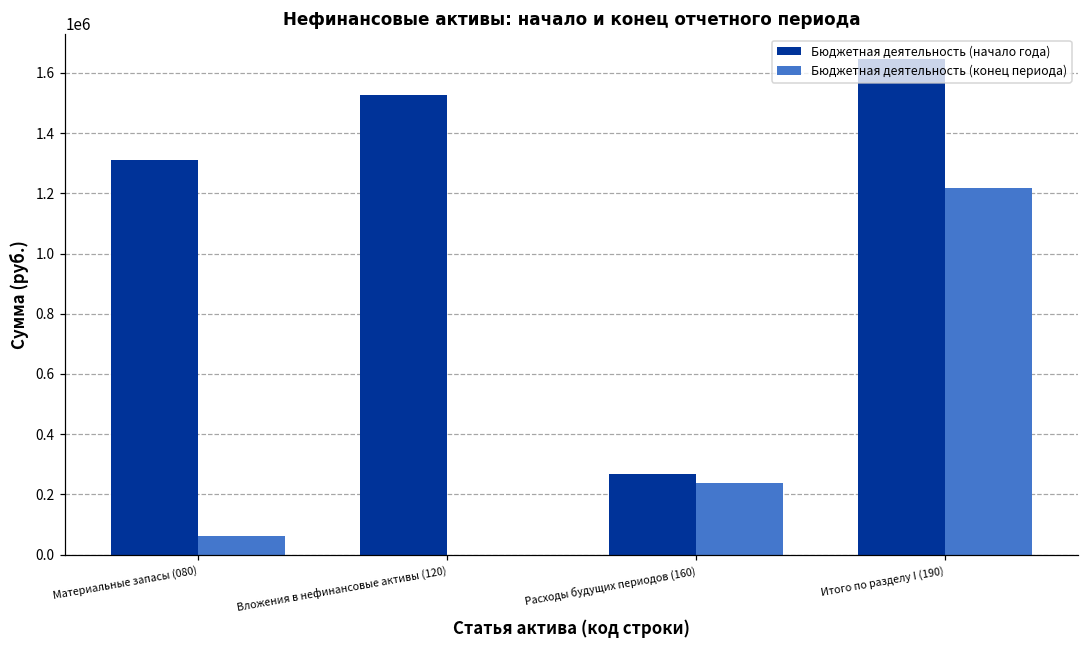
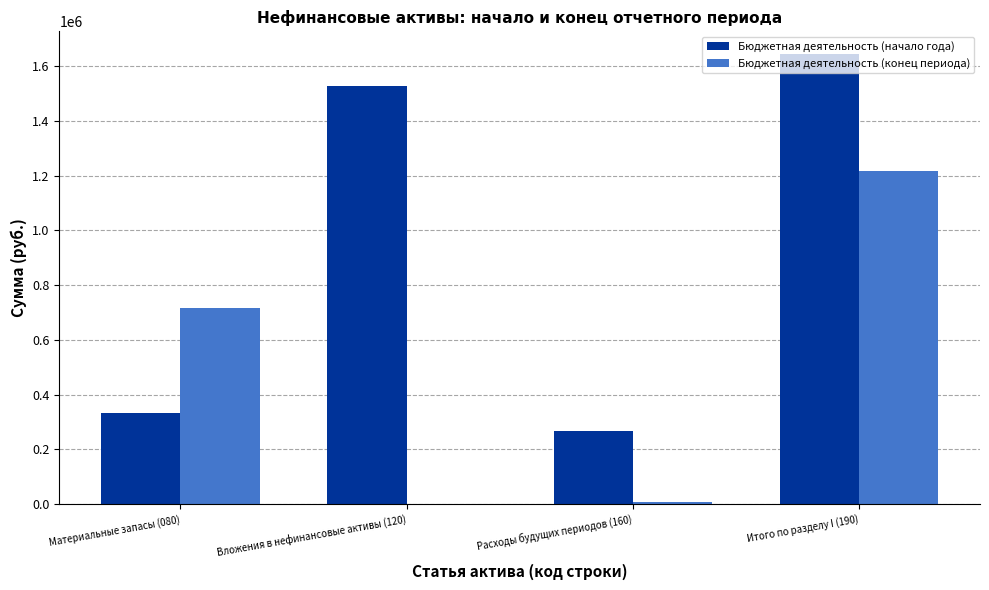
  {
    "Бюджетная деятельность (начало года)": {
-     "Материальные запасы (080)": 1310000,
+     "Материальные запасы (080)": 330000,
      "Вложения в нефинансовые активы (120)": 1530000,
      "Расходы будущих периодов (160)": 270000
    },
    "Бюджетная деятельность (конец периода)": {
-     "Материальные запасы (080)": 60000,
+     "Материальные запасы (080)": 720000,
      "Вложения в нефинансовые активы (120)": 0,
-     "Расходы будущих периодов (160)": 240000,
+     "Расходы будущих периодов (160)": 10000,
      "Итого по разделу I (190)": 1220000
    }
  }
